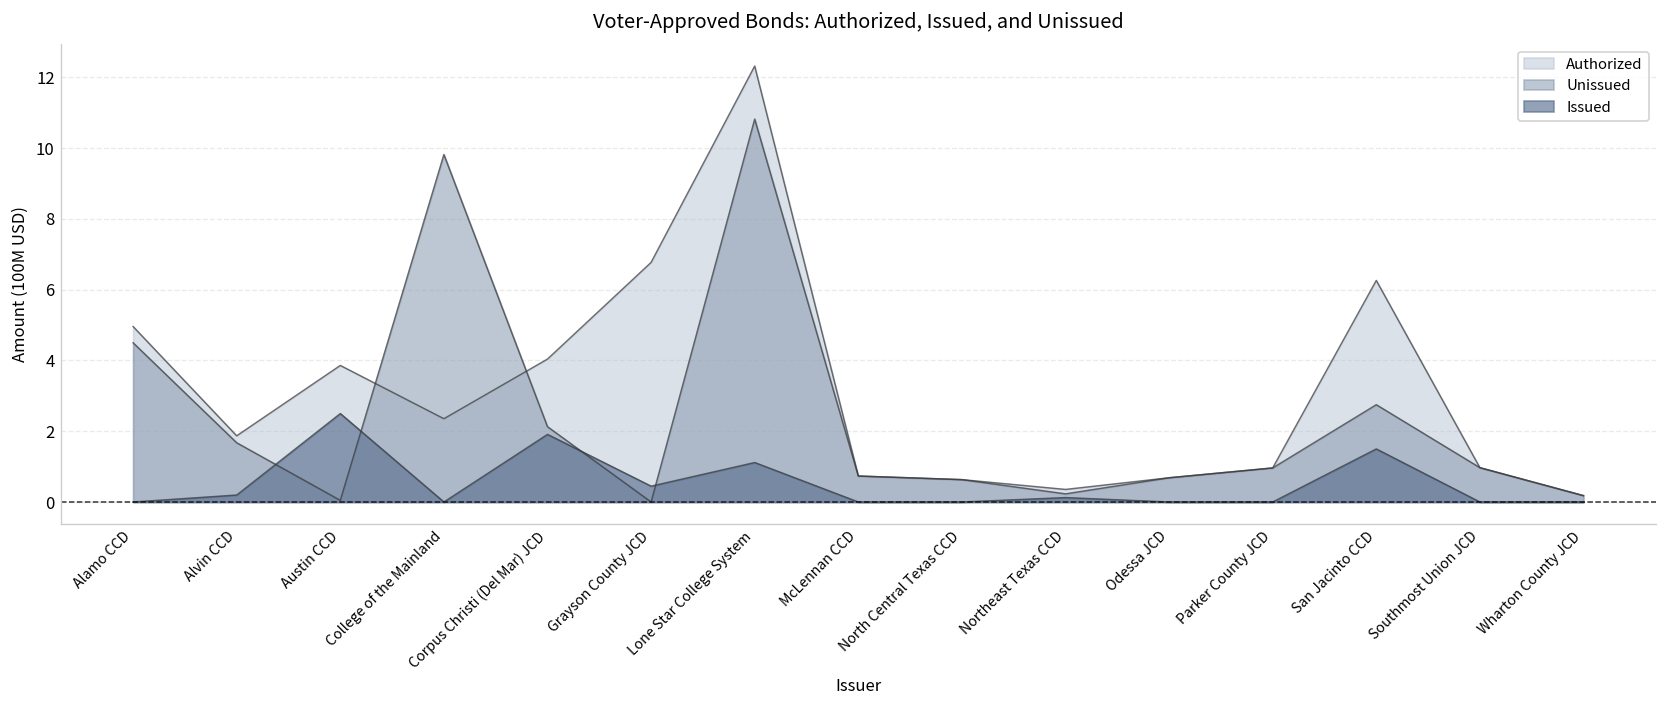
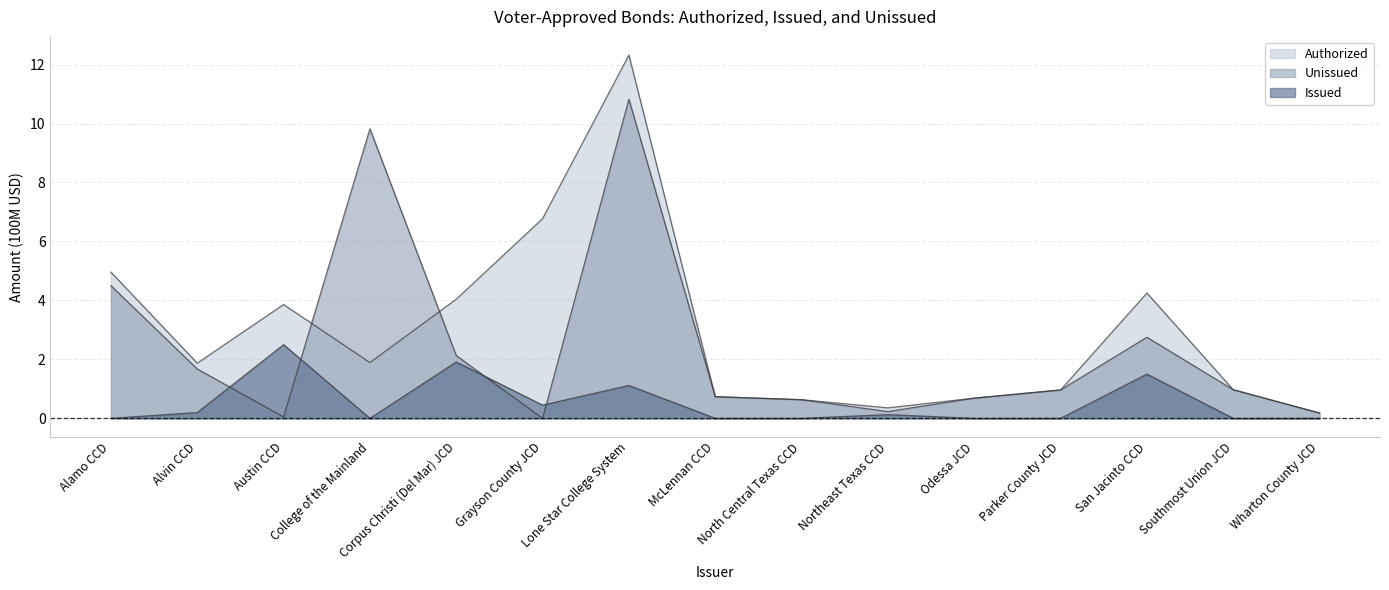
  {
    "Authorized": {
      "Alamo CCD": 5.0,
      "Alvin CCD": 1.9,
      "Austin CCD": 3.9,
-     "College of the Mainland": 2.4,
+     "College of the Mainland": 1.9,
      "Corpus Christi (Del Mar) JCD": 4.0,
      "Grayson County JCD": 6.8,
      "Lone Star College System": 12.3,
      "Northeast Texas CCD": 0.4,
-     "San Jacinto CCD": 6.3
+     "San Jacinto CCD": 4.3
    },
    "Unissued": {
      "Alamo CCD": 4.5,
      "Alvin CCD": 1.7,
      "Austin CCD": 0.0,
      "College of the Mainland": 9.8,
      "Corpus Christi (Del Mar) JCD": 2.1,
      "Grayson County JCD": 0.0,
      "Lone Star College System": 10.8,
      "Northeast Texas CCD": 0.2,
      "San Jacinto CCD": 2.8
    },
    "Issued": {
      "Alamo CCD": 0.0,
      "Alvin CCD": 0.2,
      "Austin CCD": 2.5,
      "College of the Mainland": 0.0,
      "Corpus Christi (Del Mar) JCD": 1.9,
      "Grayson County JCD": 0.4,
      "Lone Star College System": 1.1,
      "McLennan CCD": 0.0,
      "North Central Texas CCD": 0.0,
      "Northeast Texas CCD": 0.1,
      "Odessa JCD": 0.0,
      "Parker County JCD": 0.0,
      "San Jacinto CCD": 1.5,
      "Southmost Union JCD": 0.0,
      "Wharton County JCD": 0.0
    }
  }
